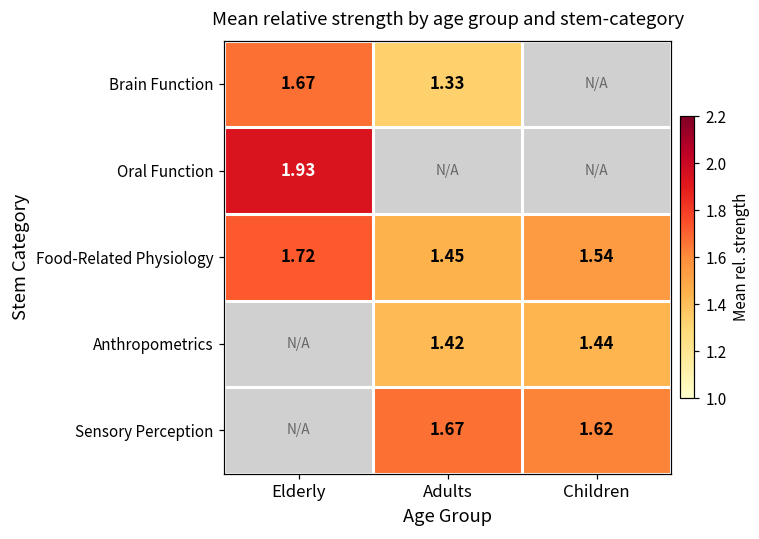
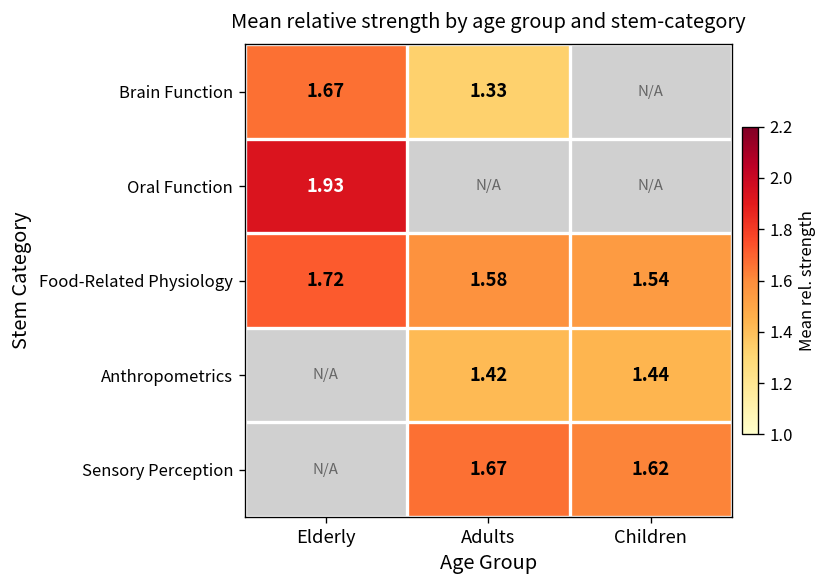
  {
    "Brain Function": {
      "Elderly": 1.67,
      "Adults": 1.33
    },
    "Oral Function": {
      "Elderly": 1.93
    },
    "Food-Related Physiology": {
      "Elderly": 1.72,
-     "Adults": 1.45,
+     "Adults": 1.58,
      "Children": 1.54
    },
    "Anthropometrics": {
      "Adults": 1.42,
      "Children": 1.44
    },
    "Sensory Perception": {
      "Adults": 1.67,
      "Children": 1.62
    }
  }
